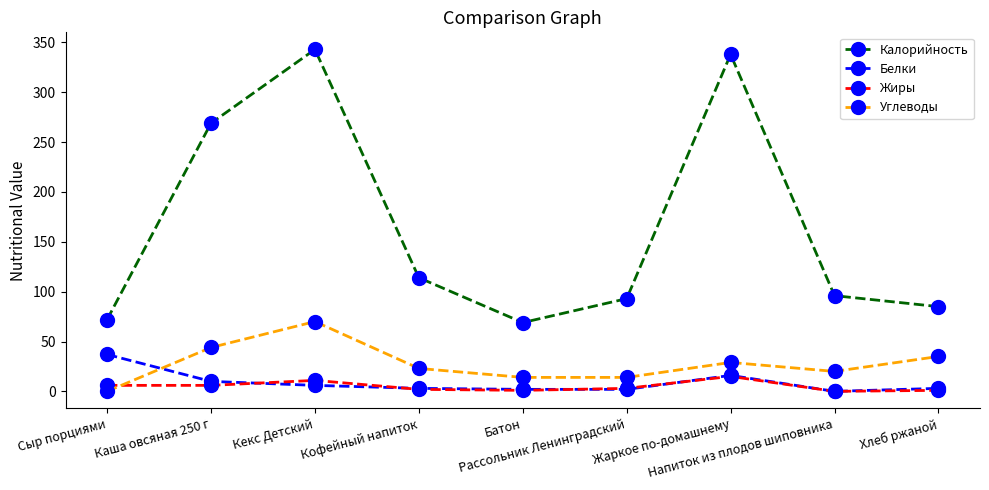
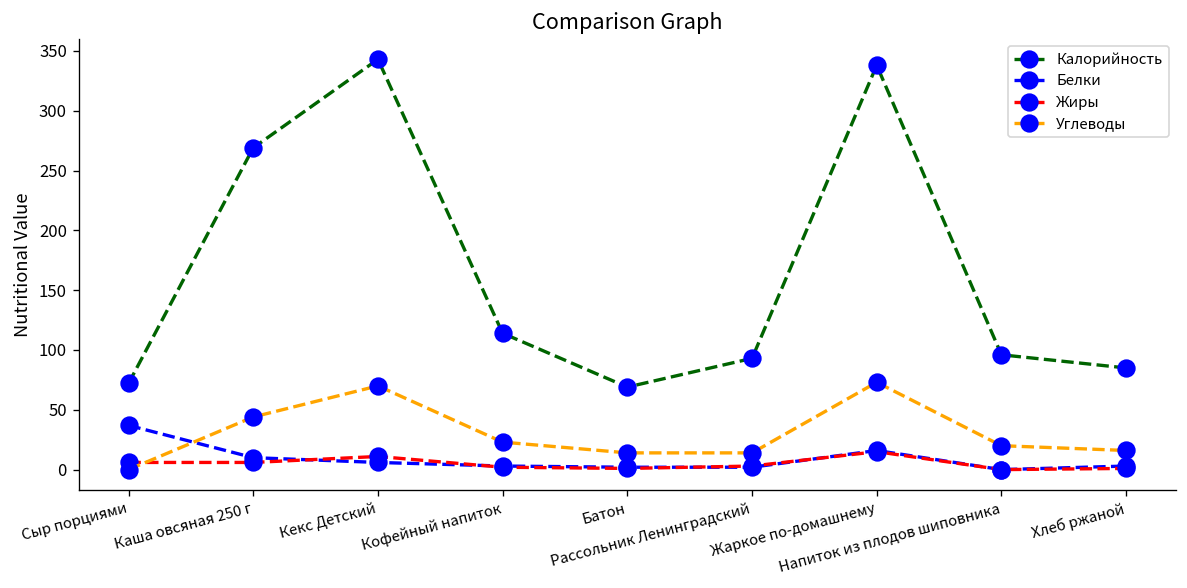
  {
    "Калорийность": {
      "Сыр порциями": 70,
      "Каша овсяная 250 г": 270,
      "Кекс Детский": 340,
      "Кофейный напиток": 110,
      "Батон": 70,
      "Рассольник Ленинградский": 90,
      "Жаркое по-домашнему": 340,
      "Напиток из плодов шиповника": 100,
      "Хлеб ржаной": 90
    },
    "Белки": {
      "Сыр порциями": 40,
      "Каша овсяная 250 г": 10,
      "Кекс Детский": 10
    },
    "Жиры": {
      "Сыр порциями": 10,
      "Каша овсяная 250 г": 10,
      "Кекс Детский": 10
    },
    "Углеводы": {
      "Сыр порциями": 0,
      "Каша овсяная 250 г": 40,
      "Кекс Детский": 70,
      "Кофейный напиток": 20,
      "Батон": 10,
      "Рассольник Ленинградский": 10,
-     "Жаркое по-домашнему": 30,
+     "Жаркое по-домашнему": 70,
      "Напиток из плодов шиповника": 20,
-     "Хлеб ржаной": 40
+     "Хлеб ржаной": 20
    }
  }
